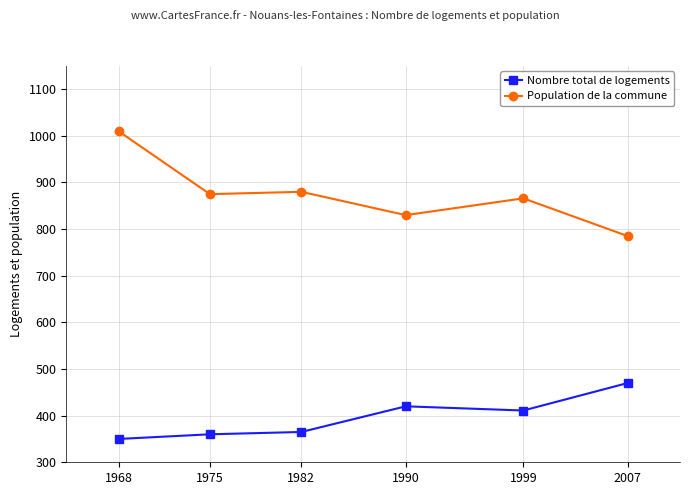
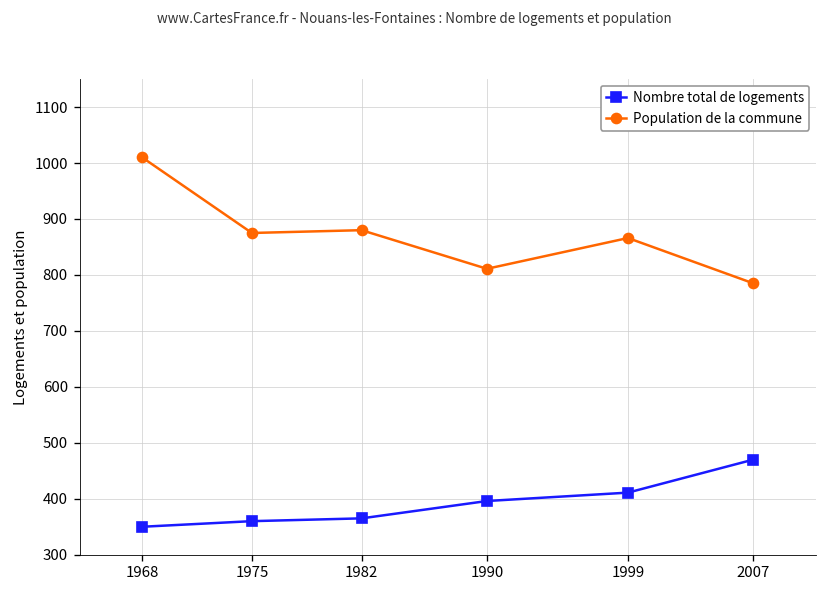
  {
    "Nombre total de logements": {
      "1968": 350,
      "1975": 360,
      "1982": 370,
-     "1990": 420,
+     "1990": 400,
      "1999": 410,
      "2007": 470
    },
    "Population de la commune": {
      "1968": 1010,
      "1975": 880,
      "1982": 880,
-     "1990": 830,
+     "1990": 810,
      "1999": 870,
      "2007": 790
    }
  }
